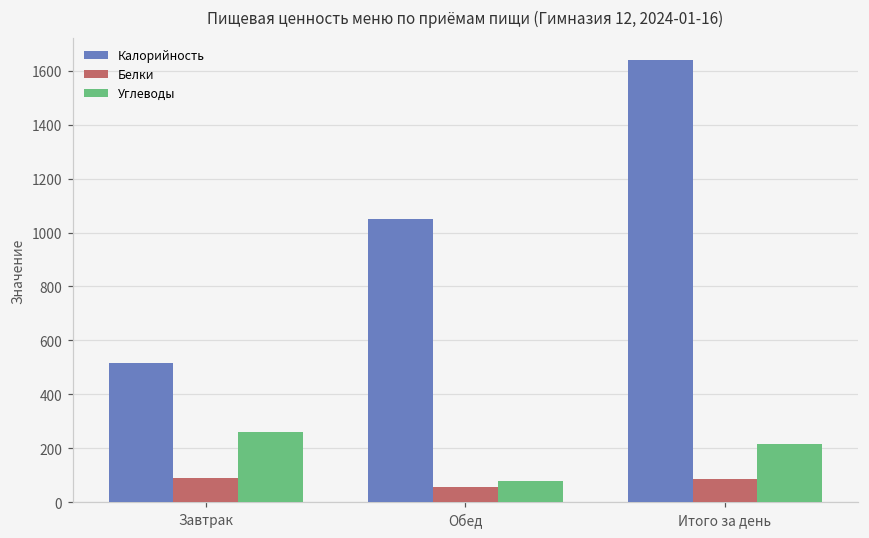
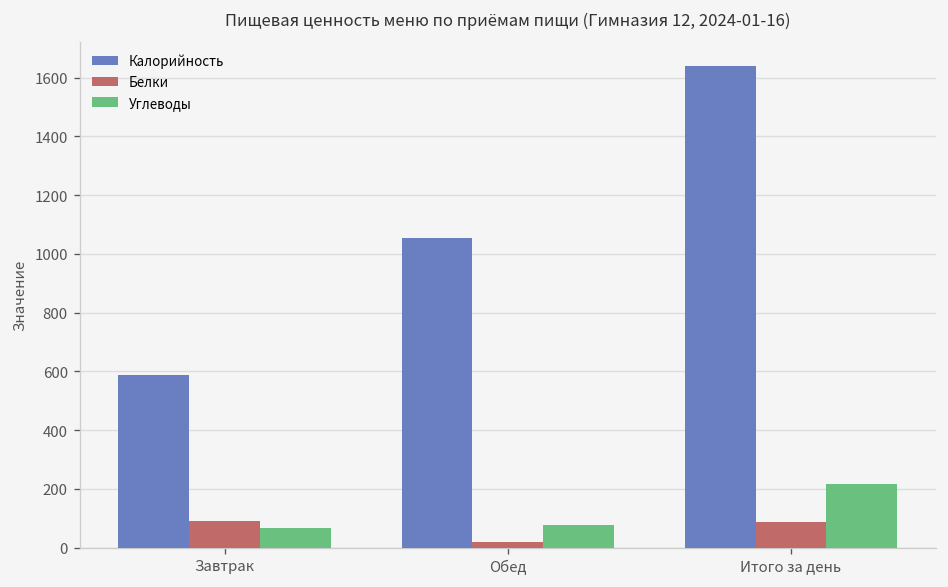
  {
    "Калорийность": {
-     "Завтрак": 520,
+     "Завтрак": 590,
      "Обед": 1050,
      "Итого за день": 1640
    },
    "Белки": {
      "Завтрак": 90,
-     "Обед": 60,
+     "Обед": 20,
      "Итого за день": 90
    },
    "Углеводы": {
-     "Завтрак": 260,
+     "Завтрак": 70,
      "Обед": 80,
      "Итого за день": 220
    }
  }
